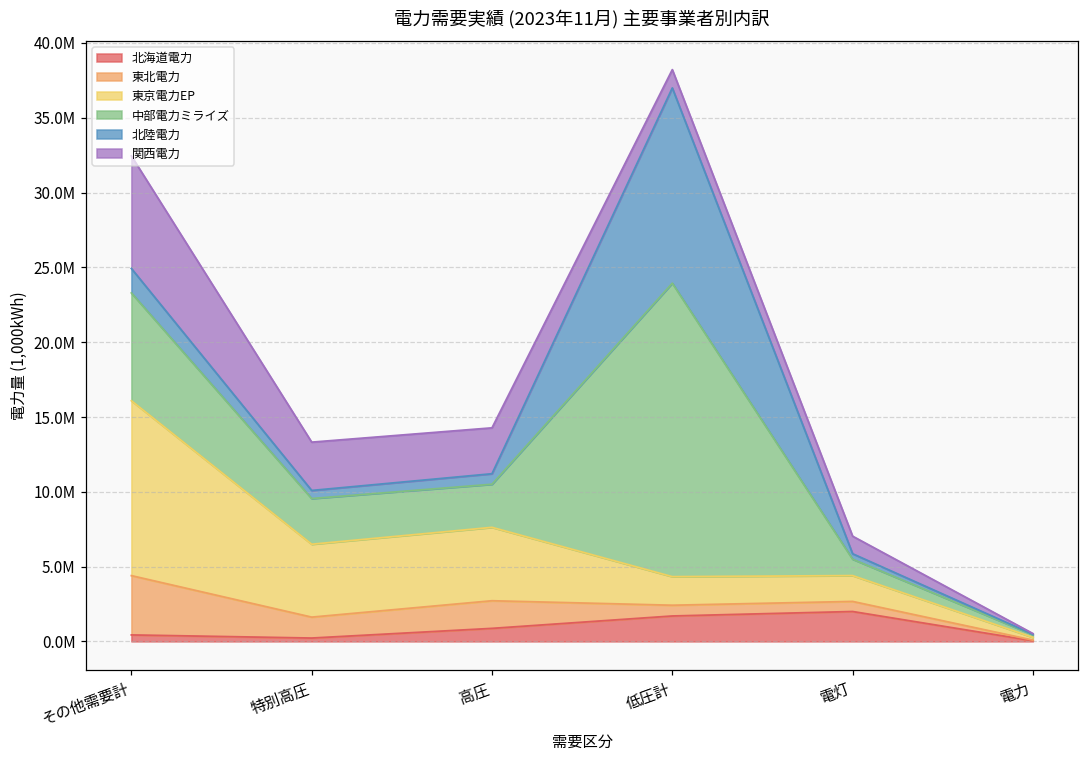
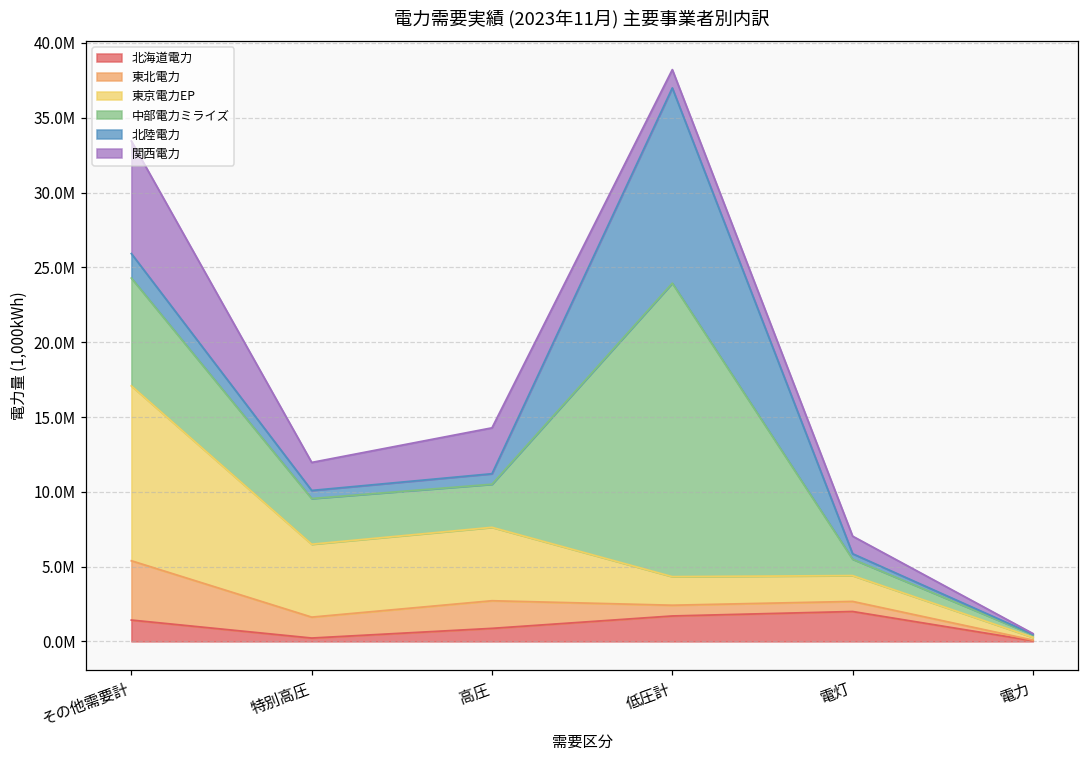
  {
    "北海道電力": {
-     "その他需要計": 400000,
+     "その他需要計": 1400000,
      "特別高圧": 200000,
      "高圧": 900000,
      "低圧計": 1700000,
      "電灯": 2000000
    },
    "中部電力ミライズ": {
      "その他需要計": 7200000,
      "特別高圧": 3100000,
      "高圧": 2900000,
      "低圧計": 19600000,
      "電灯": 1100000
    },
    "北陸電力": {
      "その他需要計": 1600000,
      "特別高圧": 500000,
      "高圧": 700000,
      "低圧計": 13100000,
      "電灯": 400000
    },
    "関西電力": {
-     "特別高圧": 3200000,
+     "特別高圧": 1900000,
      "高圧": 3100000,
      "低圧計": 1200000,
      "電灯": 1200000
    }
  }
